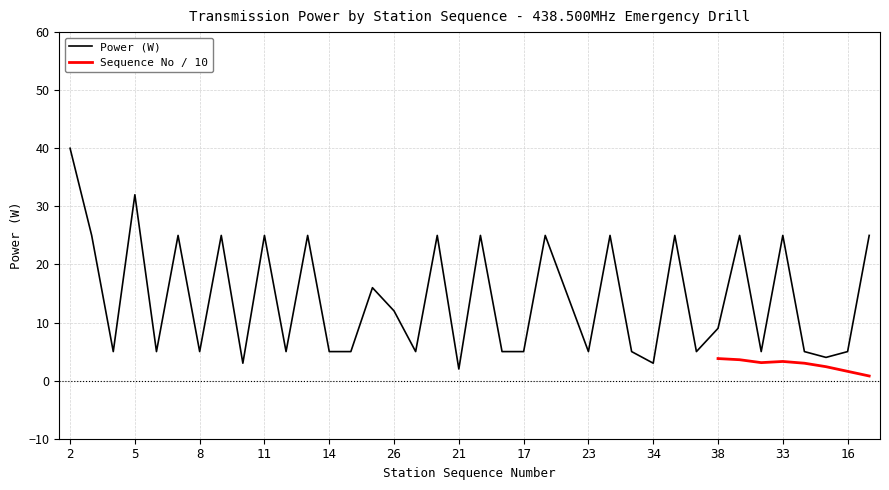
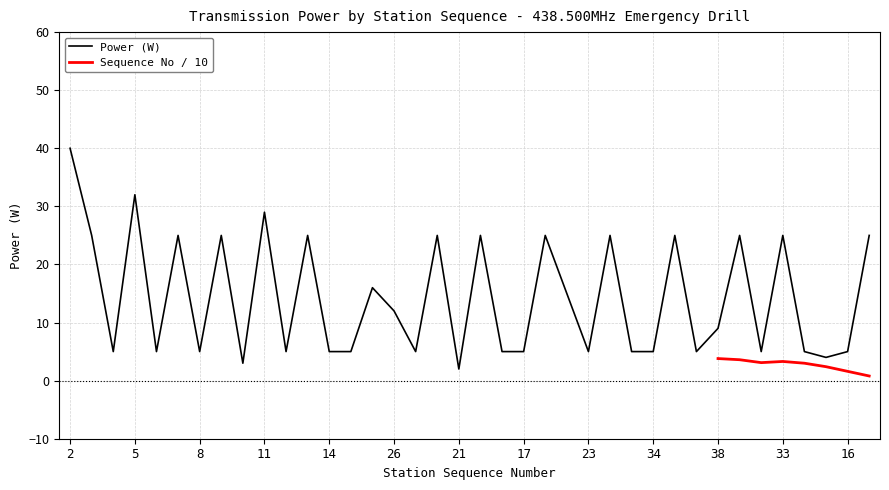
  {
    "Power (W)": {
      "2": 40,
      "5": 32,
-     "11": 25,
+     "11": 29,
      "14": 5,
      "26": 12,
      "21": 2,
      "17": 5,
      "23": 5,
-     "34": 3,
+     "34": 5,
      "38": 9,
      "33": 25,
      "16": 5
    },
    "Sequence No / 10": {
      "38": 4,
      "33": 3,
      "16": 2
    }
  }
